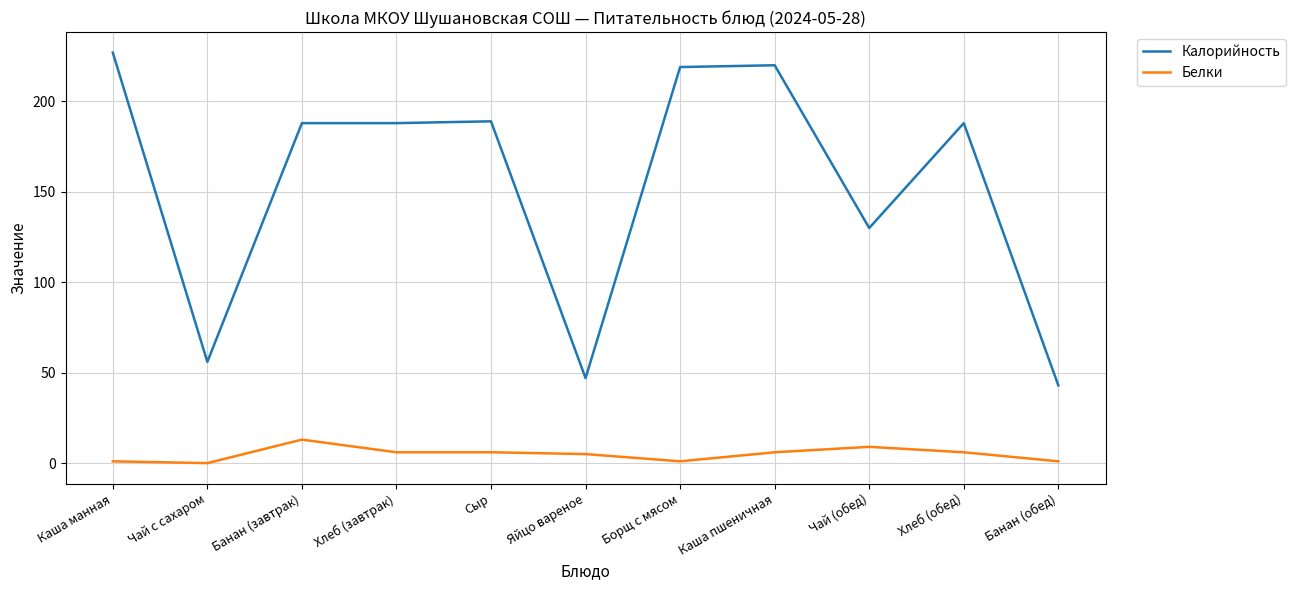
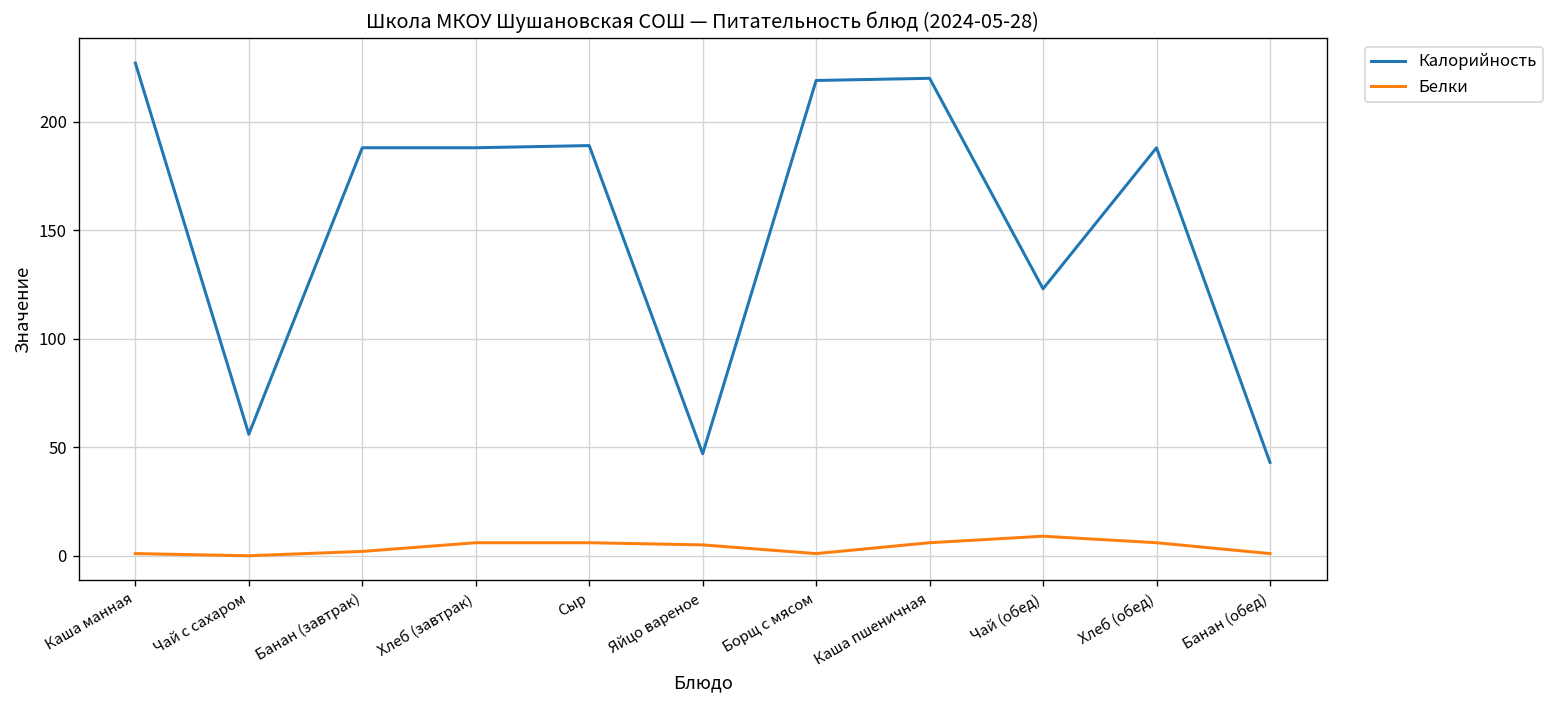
  {
    "Калорийность": {
      "Каша манная": 227,
      "Чай с сахаром": 56,
      "Банан (завтрак)": 188,
      "Хлеб (завтрак)": 188,
      "Сыр": 189,
      "Яйцо вареное": 47,
      "Борщ с мясом": 219,
      "Каша пшеничная": 220,
-     "Чай (обед)": 130,
+     "Чай (обед)": 123,
      "Хлеб (обед)": 188,
      "Банан (обед)": 43
    },
    "Белки": {
      "Каша манная": 1,
      "Чай с сахаром": 0,
-     "Банан (завтрак)": 13,
+     "Банан (завтрак)": 2,
      "Хлеб (завтрак)": 6,
      "Сыр": 6,
      "Яйцо вареное": 5,
      "Борщ с мясом": 1,
      "Каша пшеничная": 6,
      "Чай (обед)": 9,
      "Хлеб (обед)": 6,
      "Банан (обед)": 1
    }
  }
